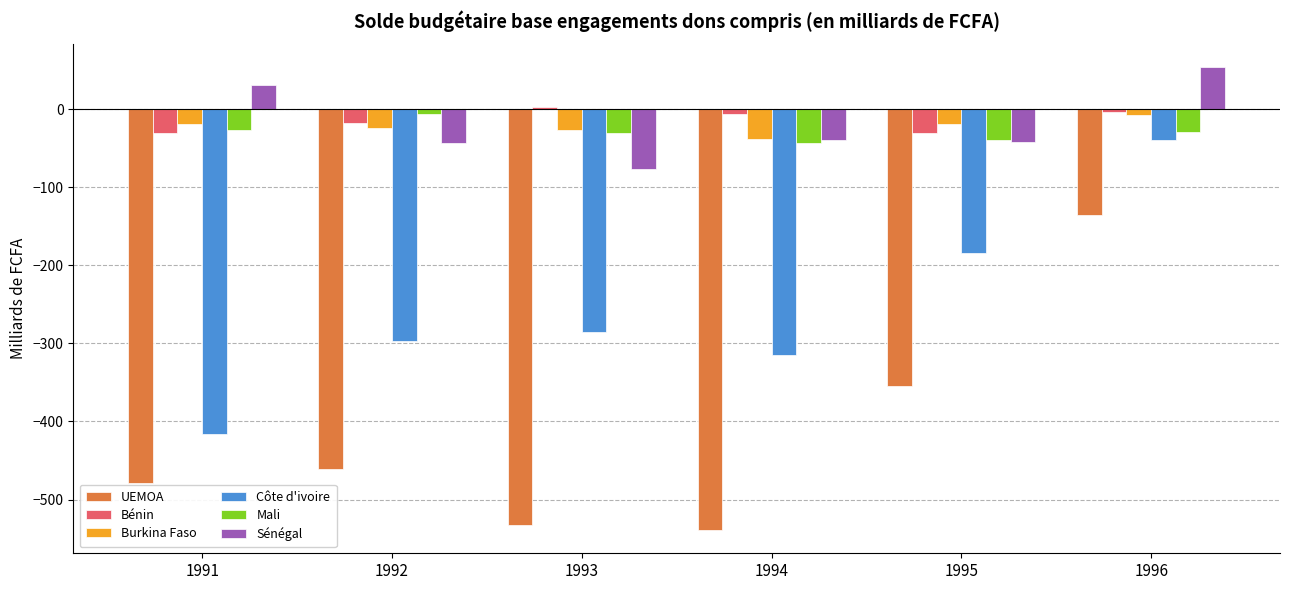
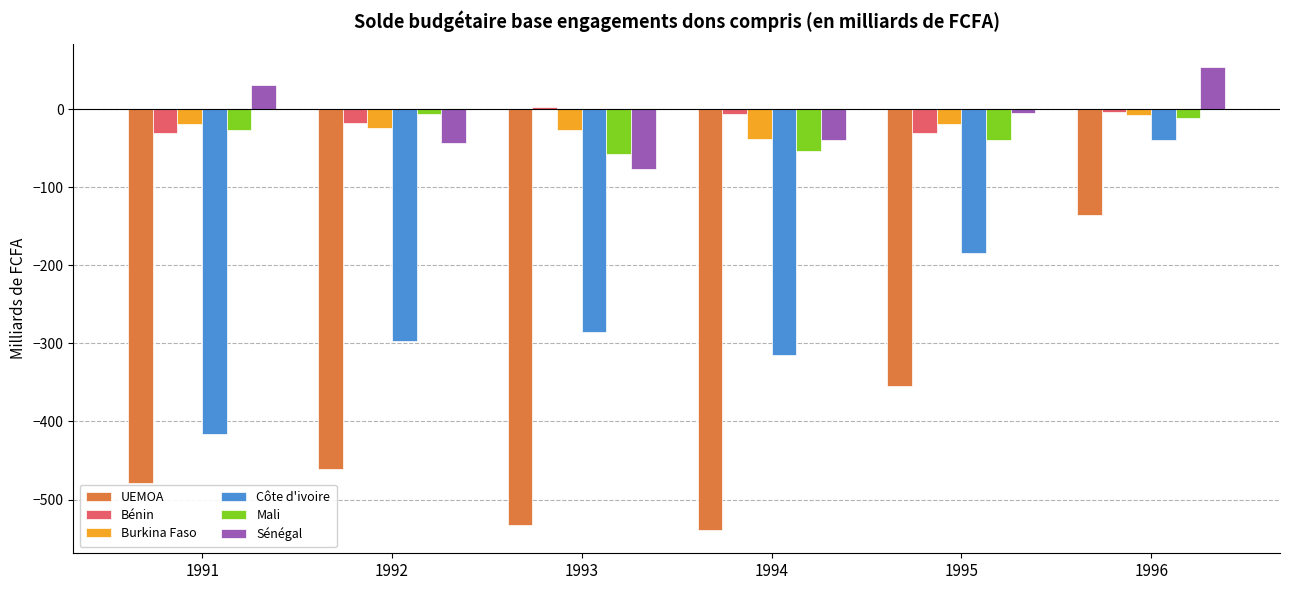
  {
    "Côte d'ivoire": {
      "1991": -420,
      "1992": -300,
      "1993": -290,
      "1994": -320,
      "1995": -180,
      "1996": -40
    },
    "Mali": {
      "1991": -30,
      "1992": -10,
-     "1993": -30,
-     "1994": -40,
+     "1993": -60,
+     "1994": -50,
      "1995": -40,
-     "1996": -30
+     "1996": -10
    },
    "Sénégal": {
      "1991": 30,
      "1992": -40,
      "1993": -80,
      "1994": -40,
-     "1995": -40,
+     "1995": -10,
      "1996": 50
    }
  }
